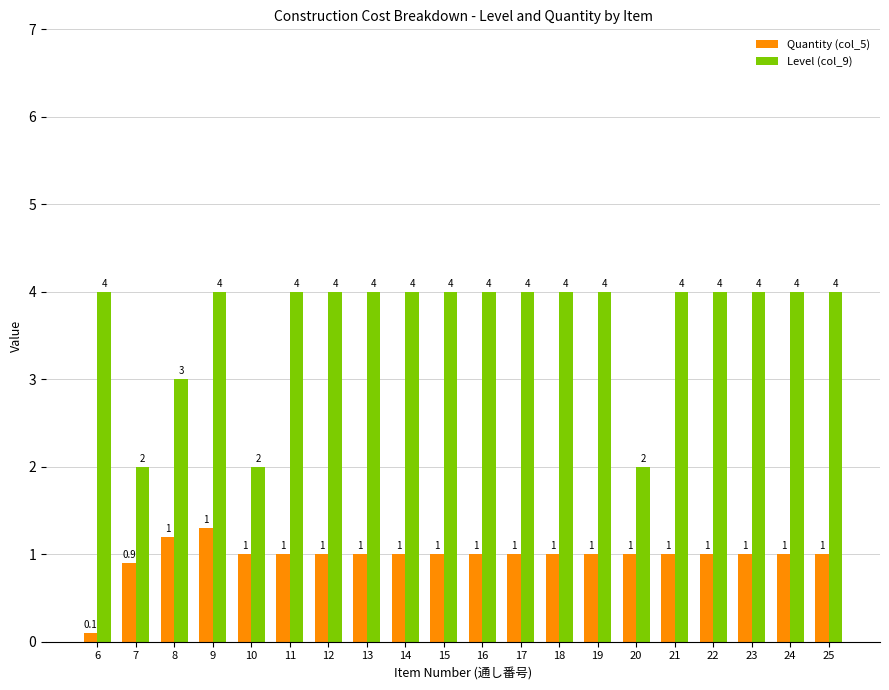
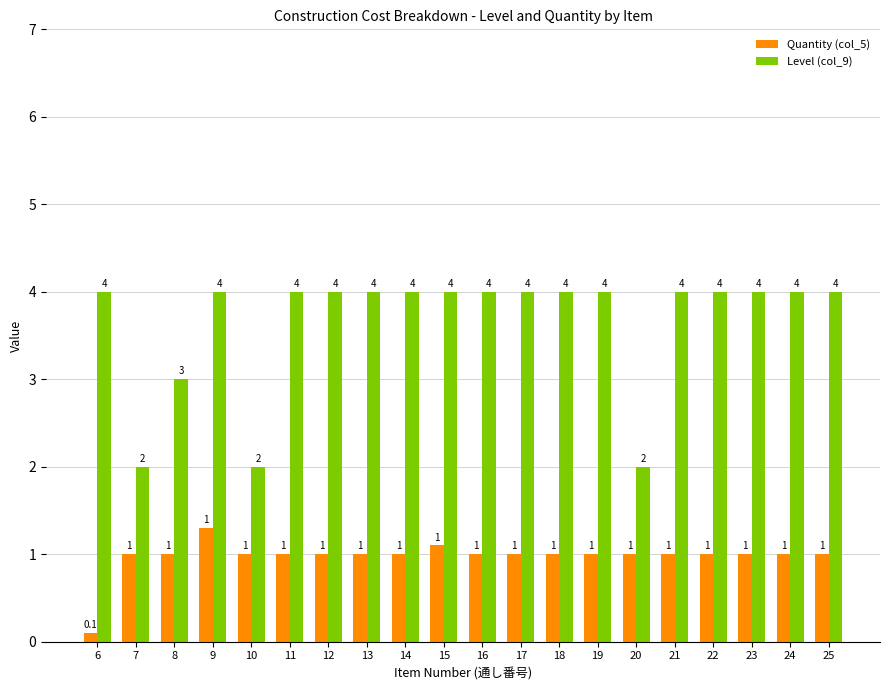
  {
    "Quantity (col_5)": {
      "6": 0.1,
-     "7": 0.9,
-     "8": 1.2,
+     "7": 1,
+     "8": 1.0,
      "9": 1,
      "10": 1,
      "11": 1,
      "12": 1,
      "13": 1,
      "14": 1,
-     "15": 1.0,
+     "15": 1.1,
      "16": 1,
      "17": 1,
      "18": 1,
      "19": 1,
      "20": 1,
      "21": 1,
      "22": 1,
      "23": 1,
      "24": 1,
      "25": 1
    },
    "Level (col_9)": {
      "6": 4,
      "7": 2,
      "8": 3,
      "9": 4,
      "10": 2,
      "11": 4,
      "12": 4,
      "13": 4,
      "14": 4,
      "15": 4,
      "16": 4,
      "17": 4,
      "18": 4,
      "19": 4,
      "20": 2,
      "21": 4,
      "22": 4,
      "23": 4,
      "24": 4,
      "25": 4
    }
  }
